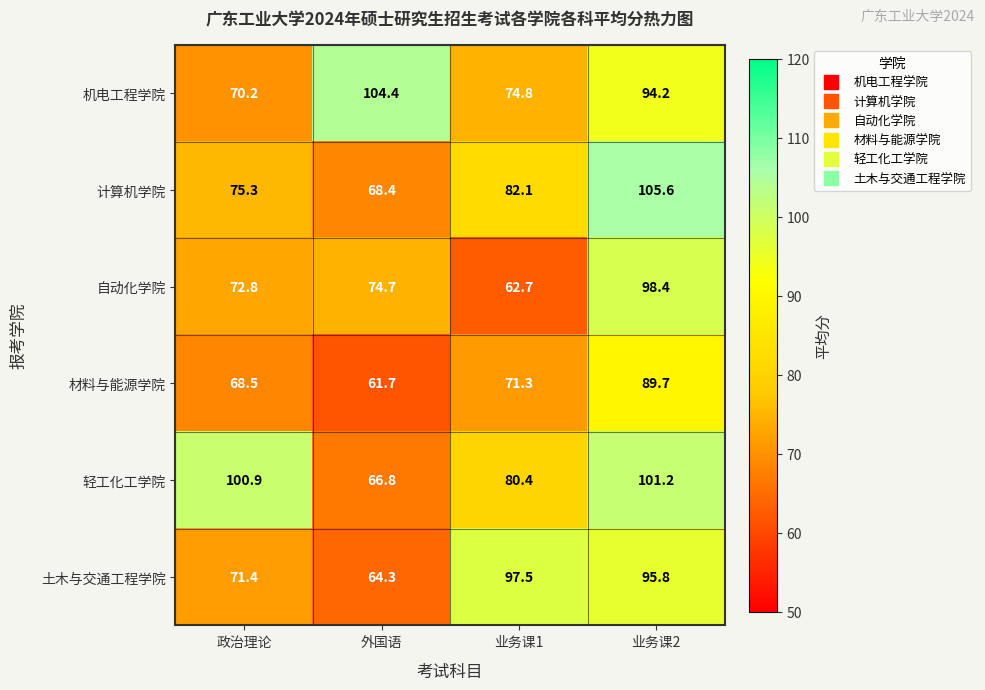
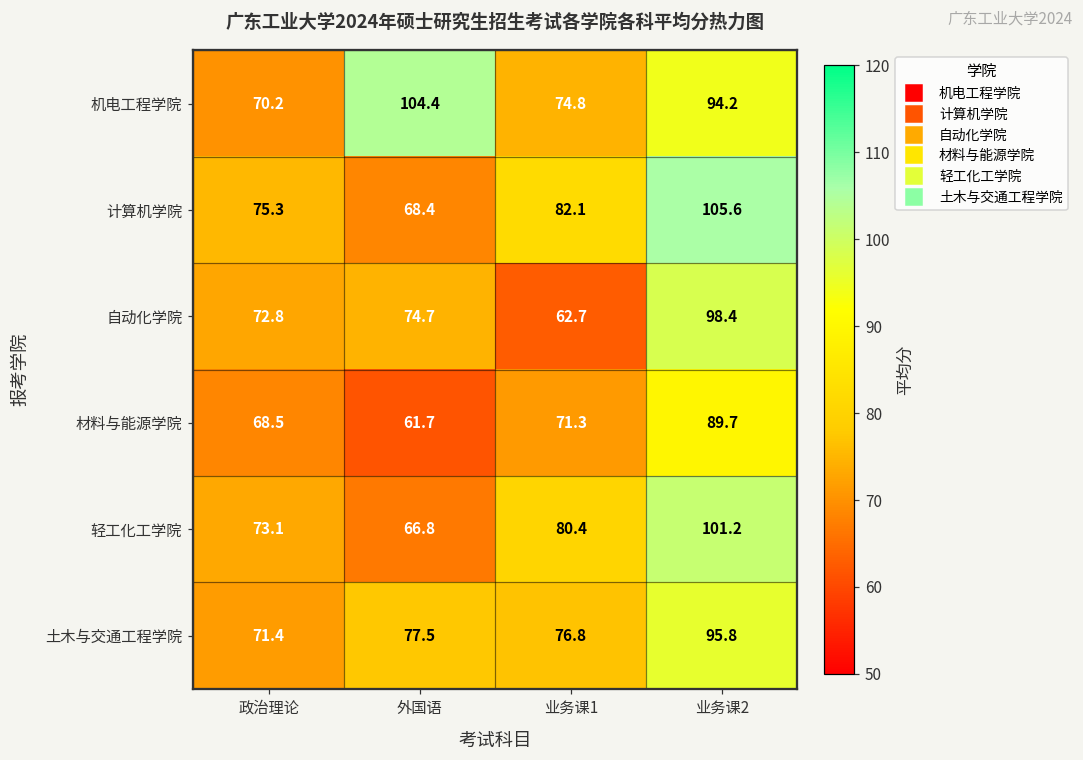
  {
    "机电工程学院": {
      "政治理论": 70.2,
      "外国语": 104.4,
      "业务课1": 74.8,
      "业务课2": 94.2
    },
    "计算机学院": {
      "政治理论": 75.3,
      "外国语": 68.4,
      "业务课1": 82.1,
      "业务课2": 105.6
    },
    "自动化学院": {
      "政治理论": 72.8,
      "外国语": 74.7,
      "业务课1": 62.7,
      "业务课2": 98.4
    },
    "材料与能源学院": {
      "政治理论": 68.5,
      "外国语": 61.7,
      "业务课1": 71.3,
      "业务课2": 89.7
    },
    "轻工化工学院": {
-     "政治理论": 100.9,
+     "政治理论": 73.1,
      "外国语": 66.8,
      "业务课1": 80.4,
      "业务课2": 101.2
    },
    "土木与交通工程学院": {
      "政治理论": 71.4,
-     "外国语": 64.3,
-     "业务课1": 97.5,
+     "外国语": 77.5,
+     "业务课1": 76.8,
      "业务课2": 95.8
    }
  }
